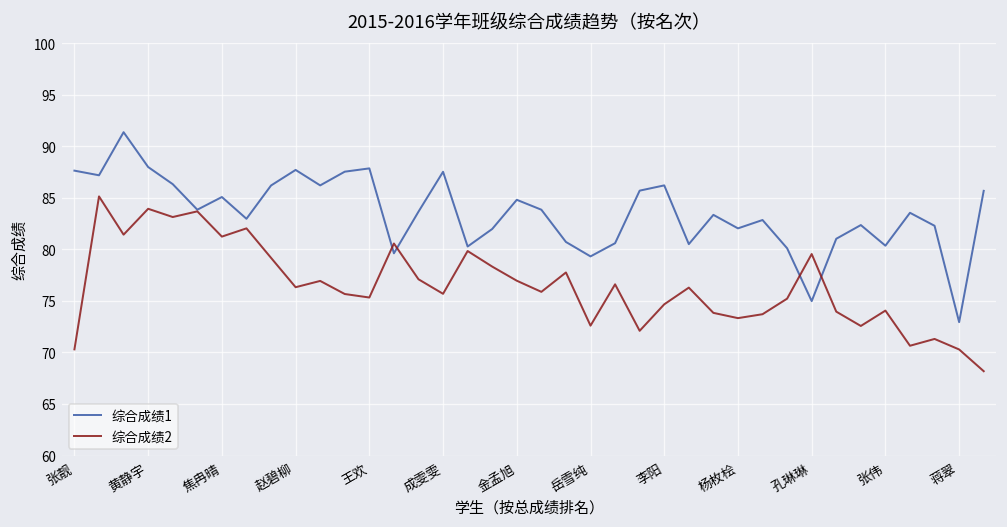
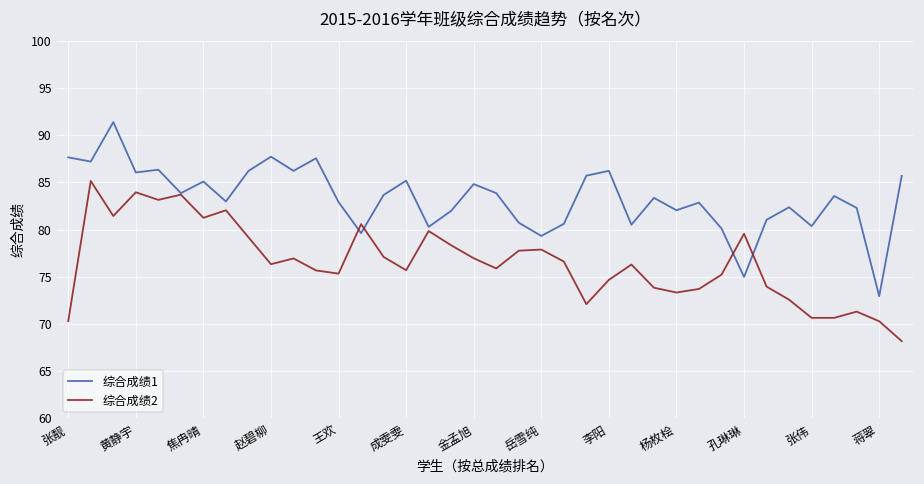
  {
    "综合成绩1": {
      "张靓": 88,
-     "黄静宇": 88,
+     "黄静宇": 86,
      "焦冉晴": 85,
      "赵碧柳": 88,
-     "王欢": 88,
-     "成雯雯": 88,
+     "王欢": 83,
+     "成雯雯": 85,
      "金孟旭": 85,
      "岳雪纯": 79,
      "李阳": 86,
      "杨枚桧": 82,
      "孔琳琳": 75,
      "张伟": 80,
      "蒋翠": 73
    },
    "综合成绩2": {
      "张靓": 70,
      "黄静宇": 84,
      "焦冉晴": 81,
      "赵碧柳": 76,
      "王欢": 75,
      "成雯雯": 76,
      "金孟旭": 77,
-     "岳雪纯": 73,
+     "岳雪纯": 78,
      "李阳": 75,
      "杨枚桧": 73,
      "孔琳琳": 80,
-     "张伟": 74,
+     "张伟": 71,
      "蒋翠": 70
    }
  }
